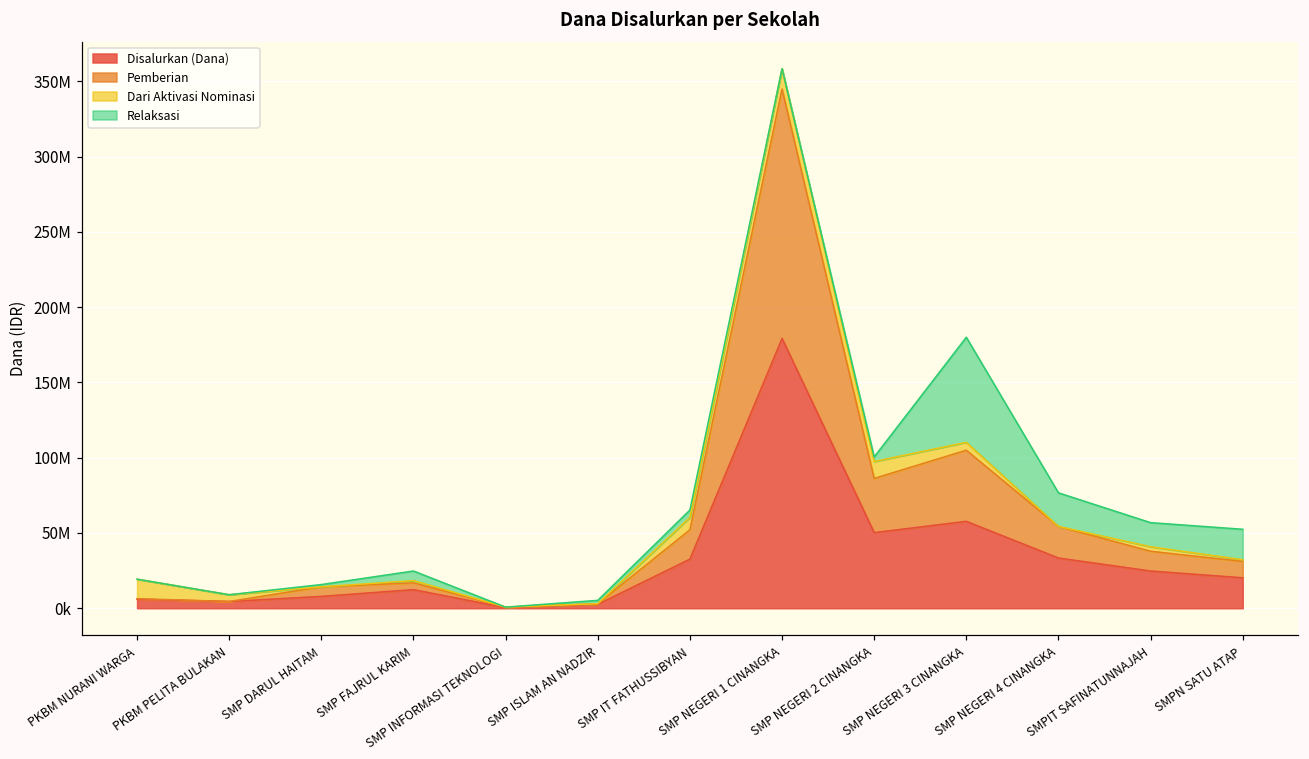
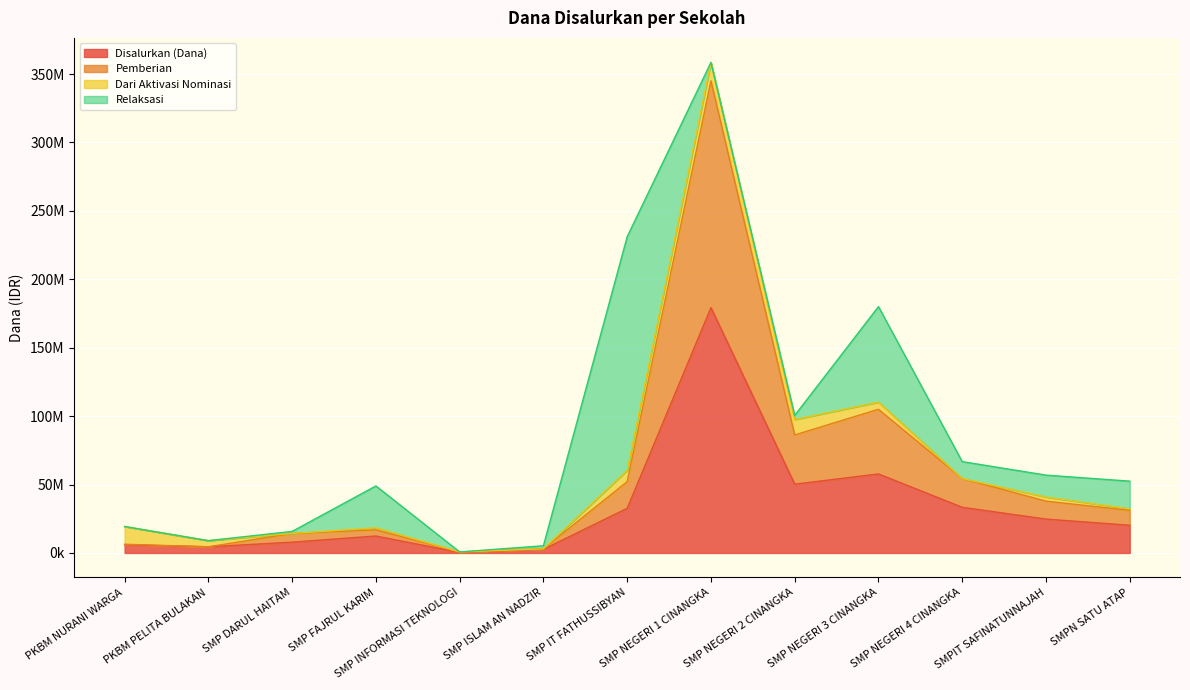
  {
    "Dari Aktivasi Nominasi": {
      "SMP IT FATHUSSIBYAN": 8000000,
      "SMP NEGERI 2 CINANGKA": 11000000,
      "SMP NEGERI 3 CINANGKA": 5000000,
      "SMPIT SAFINATUNNAJAH": 3000000
    },
    "Relaksasi": {
-     "SMP FAJRUL KARIM": 6000000,
+     "SMP FAJRUL KARIM": 31000000,
      "SMP ISLAM AN NADZIR": 2000000,
-     "SMP IT FATHUSSIBYAN": 5000000,
+     "SMP IT FATHUSSIBYAN": 171000000,
      "SMP NEGERI 2 CINANGKA": 3000000,
      "SMP NEGERI 3 CINANGKA": 70000000,
-     "SMP NEGERI 4 CINANGKA": 22000000,
+     "SMP NEGERI 4 CINANGKA": 12000000,
      "SMPIT SAFINATUNNAJAH": 16000000,
      "SMPN SATU ATAP": 20000000
    }
  }
